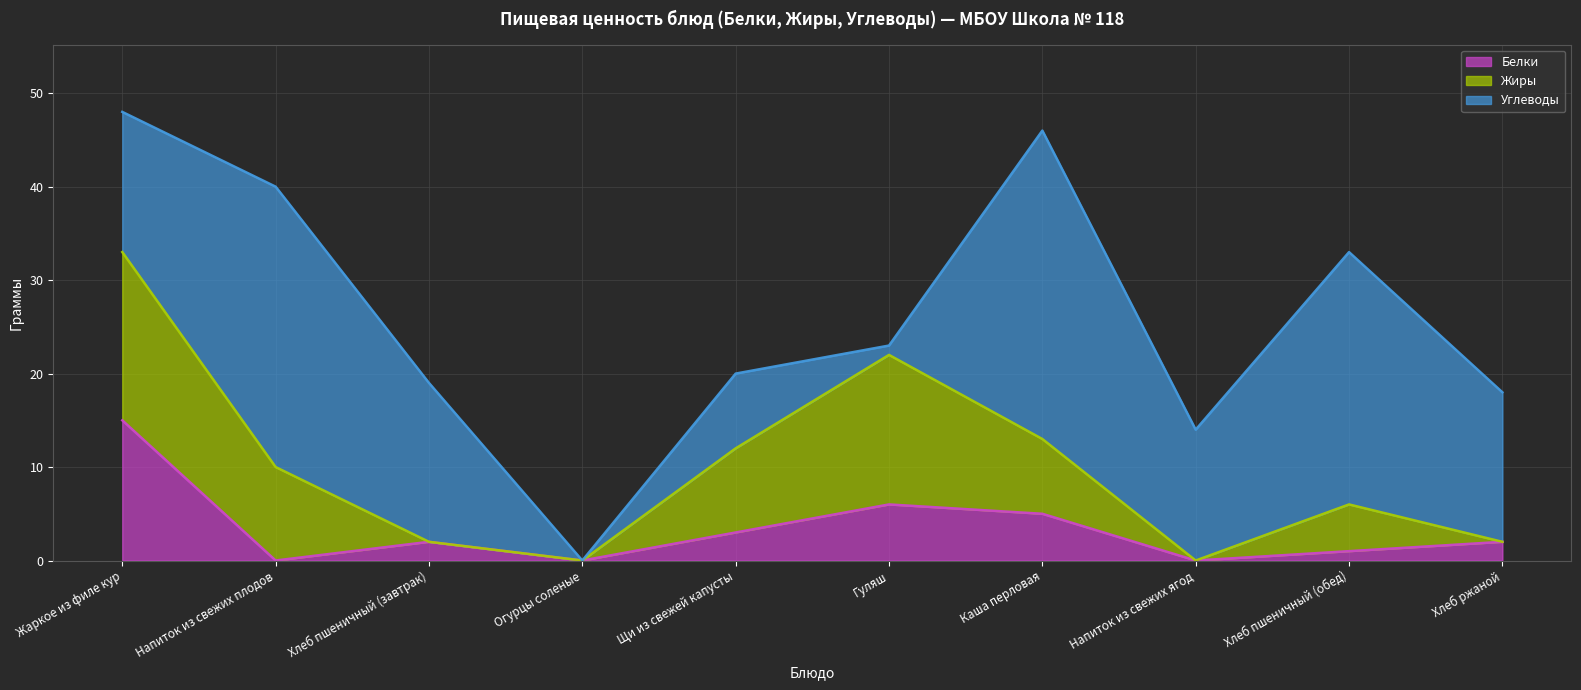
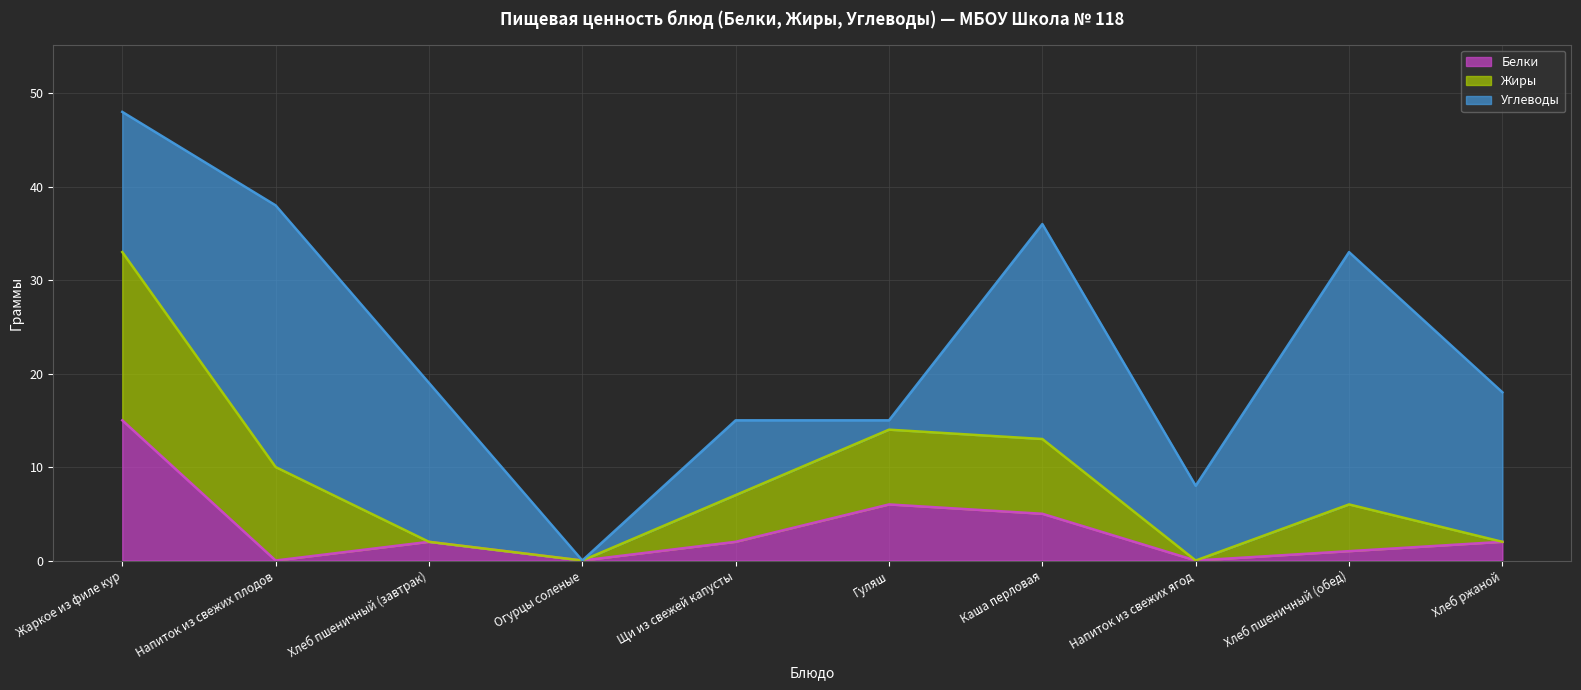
  {
    "Белки": {
      "Жаркое из филе кур": 15,
      "Напиток из свежих плодов": 0,
-     "Щи из свежей капусты": 3,
+     "Щи из свежей капусты": 2,
      "Гуляш": 6,
      "Каша перловая": 5,
      "Хлеб пшеничный (обед)": 1
    },
    "Жиры": {
      "Жаркое из филе кур": 18,
      "Напиток из свежих плодов": 10,
-     "Щи из свежей капусты": 9,
-     "Гуляш": 16,
+     "Щи из свежей капусты": 5,
+     "Гуляш": 8,
      "Каша перловая": 8,
      "Хлеб пшеничный (обед)": 5
    },
    "Углеводы": {
      "Жаркое из филе кур": 15,
-     "Напиток из свежих плодов": 30,
+     "Напиток из свежих плодов": 28,
      "Хлеб пшеничный (завтрак)": 17,
      "Щи из свежей капусты": 8,
      "Гуляш": 1,
-     "Каша перловая": 33,
-     "Напиток из свежих ягод": 14,
+     "Каша перловая": 23,
+     "Напиток из свежих ягод": 8,
      "Хлеб пшеничный (обед)": 27,
      "Хлеб ржаной": 16
    }
  }
